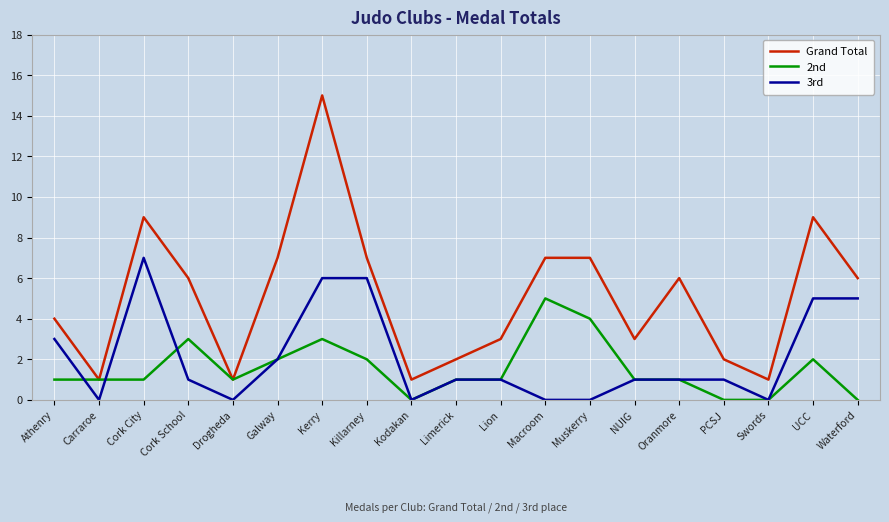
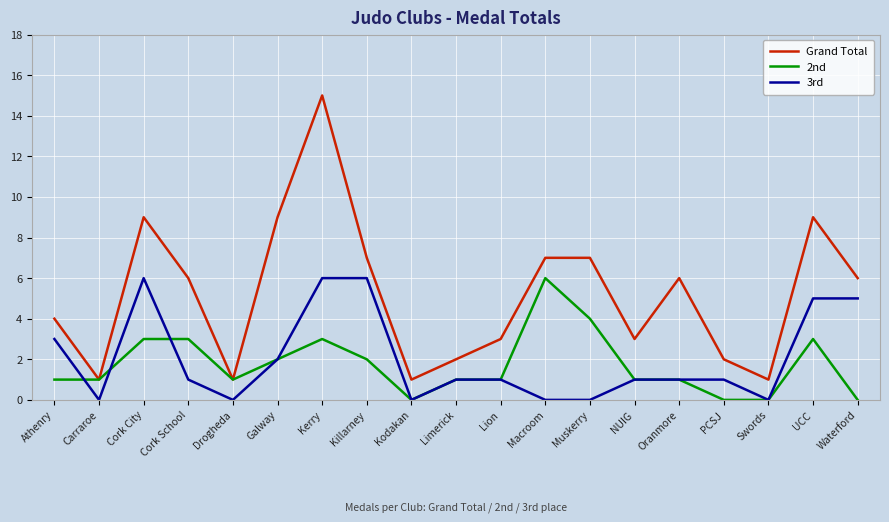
  {
    "Grand Total": {
      "Athenry": 4,
      "Cork City": 9,
      "Cork School": 6,
-     "Galway": 7,
+     "Galway": 9,
      "Kerry": 15,
      "Killarney": 7,
      "Kodakan": 1,
      "Limerick": 2,
      "Lion": 3,
      "Macroom": 7,
      "Muskerry": 7,
      "NUIG": 3,
      "Oranmore": 6,
      "PCSJ": 2,
      "Swords": 1,
      "UCC": 9,
      "Waterford": 6
    },
    "2nd": {
      "Athenry": 1,
-     "Cork City": 1,
+     "Cork City": 3,
      "Cork School": 3,
      "Kerry": 3,
      "Killarney": 2,
-     "Macroom": 5,
+     "Macroom": 6,
      "Muskerry": 4,
      "PCSJ": 0,
-     "UCC": 2,
+     "UCC": 3,
      "Waterford": 0
    },
    "3rd": {
      "Athenry": 3,
      "Carraroe": 0,
-     "Cork City": 7,
+     "Cork City": 6,
      "Cork School": 1,
      "Drogheda": 0,
      "Kerry": 6,
      "Killarney": 6,
      "Macroom": 0,
      "Muskerry": 0,
      "PCSJ": 1,
      "UCC": 5,
      "Waterford": 5
    }
  }
